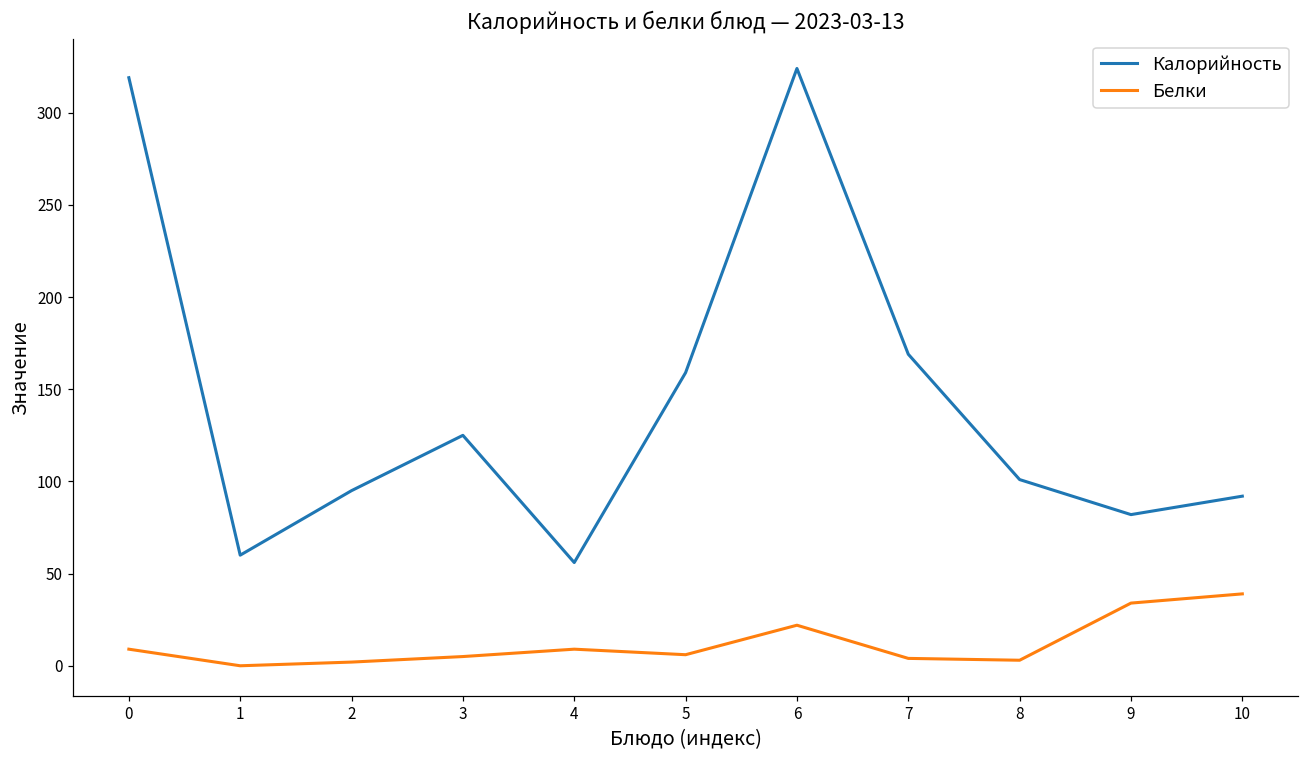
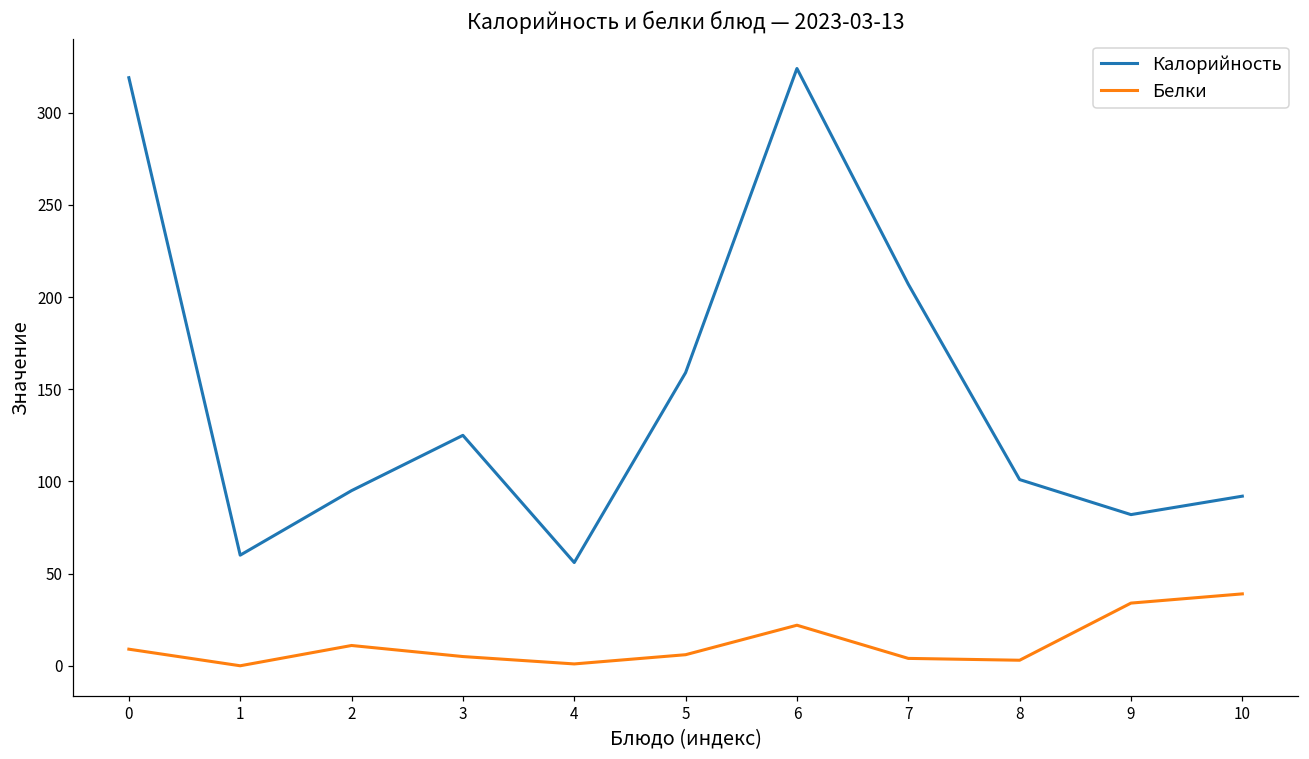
  {
    "Калорийность": {
      "0": 319,
      "1": 60,
      "2": 95,
      "3": 125,
      "4": 56,
      "5": 159,
      "6": 324,
-     "7": 169,
+     "7": 207,
      "8": 101,
      "9": 82,
      "10": 92
    },
    "Белки": {
      "0": 9,
      "1": 0,
-     "2": 2,
+     "2": 11,
      "3": 5,
-     "4": 9,
+     "4": 1,
      "5": 6,
      "6": 22,
      "7": 4,
      "8": 3,
      "9": 34,
      "10": 39
    }
  }
